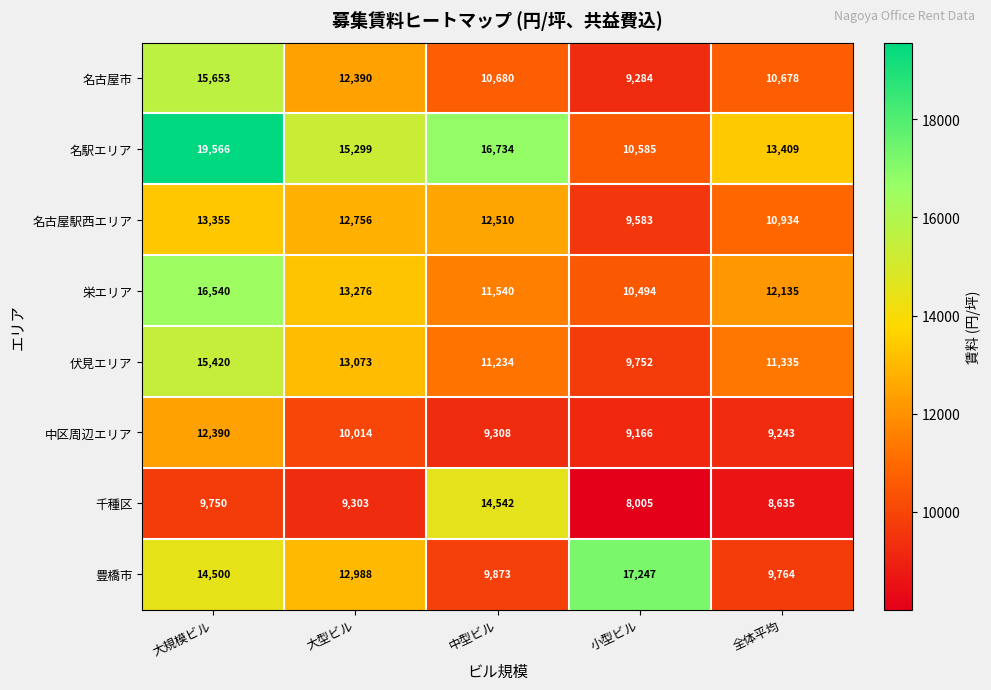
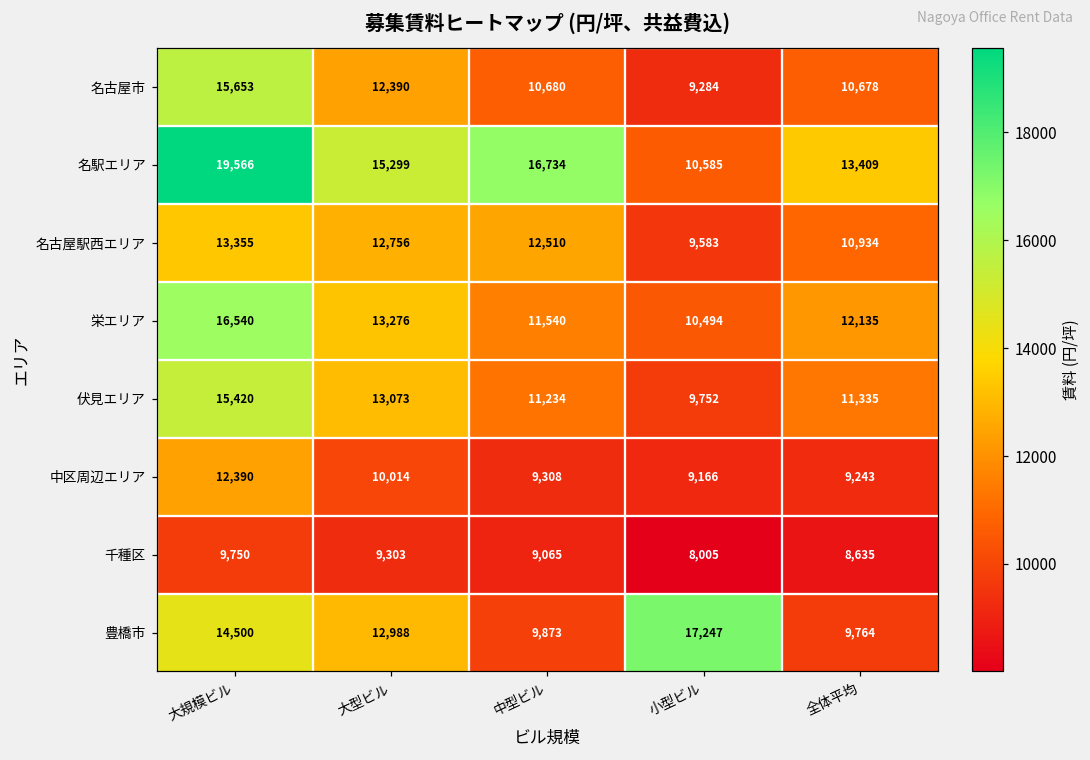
  {
    "名古屋市": {
      "大規模ビル": "15,653",
      "大型ビル": "12,390",
      "中型ビル": "10,680",
      "小型ビル": "9,284",
      "全体平均": "10,678"
    },
    "名駅エリア": {
      "大規模ビル": "19,566",
      "大型ビル": "15,299",
      "中型ビル": "16,734",
      "小型ビル": "10,585",
      "全体平均": "13,409"
    },
    "名古屋駅西エリア": {
      "大規模ビル": "13,355",
      "大型ビル": "12,756",
      "中型ビル": "12,510",
      "小型ビル": "9,583",
      "全体平均": "10,934"
    },
    "栄エリア": {
      "大規模ビル": "16,540",
      "大型ビル": "13,276",
      "中型ビル": "11,540",
      "小型ビル": "10,494",
      "全体平均": "12,135"
    },
    "伏見エリア": {
      "大規模ビル": "15,420",
      "大型ビル": "13,073",
      "中型ビル": "11,234",
      "小型ビル": "9,752",
      "全体平均": "11,335"
    },
    "中区周辺エリア": {
      "大規模ビル": "12,390",
      "大型ビル": "10,014",
      "中型ビル": "9,308",
      "小型ビル": "9,166",
      "全体平均": "9,243"
    },
    "千種区": {
      "大規模ビル": "9,750",
      "大型ビル": "9,303",
-     "中型ビル": "14,542",
+     "中型ビル": "9,065",
      "小型ビル": "8,005",
      "全体平均": "8,635"
    },
    "豊橋市": {
      "大規模ビル": "14,500",
      "大型ビル": "12,988",
      "中型ビル": "9,873",
      "小型ビル": "17,247",
      "全体平均": "9,764"
    }
  }
